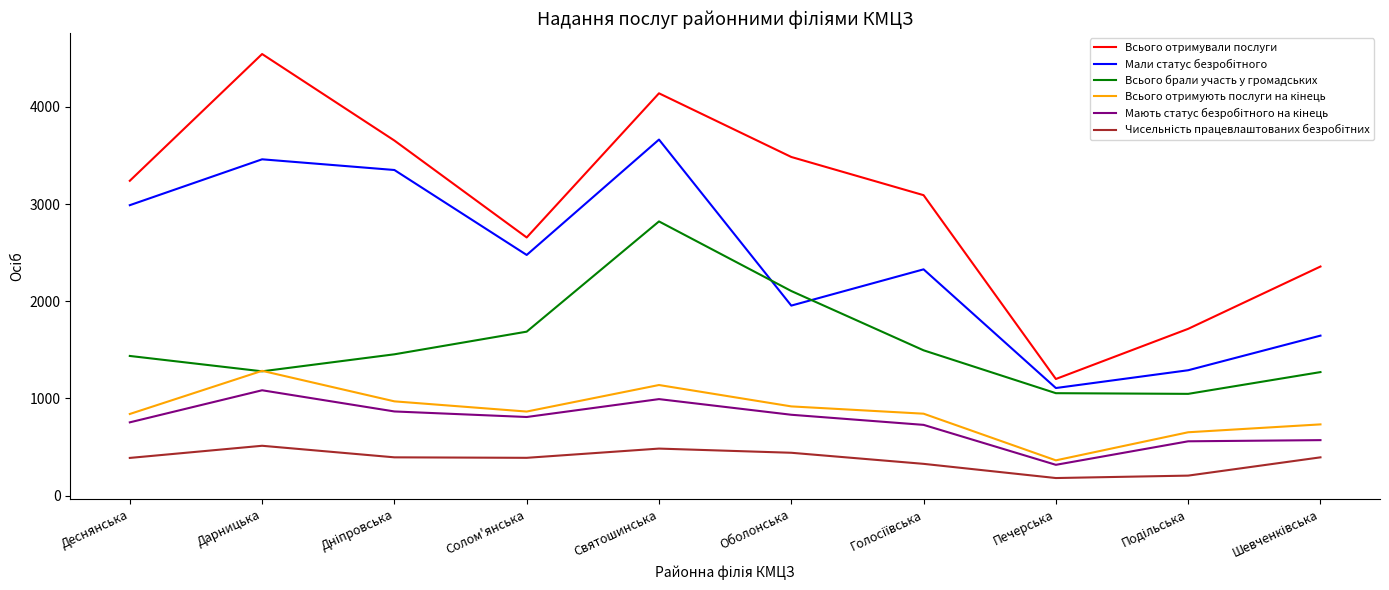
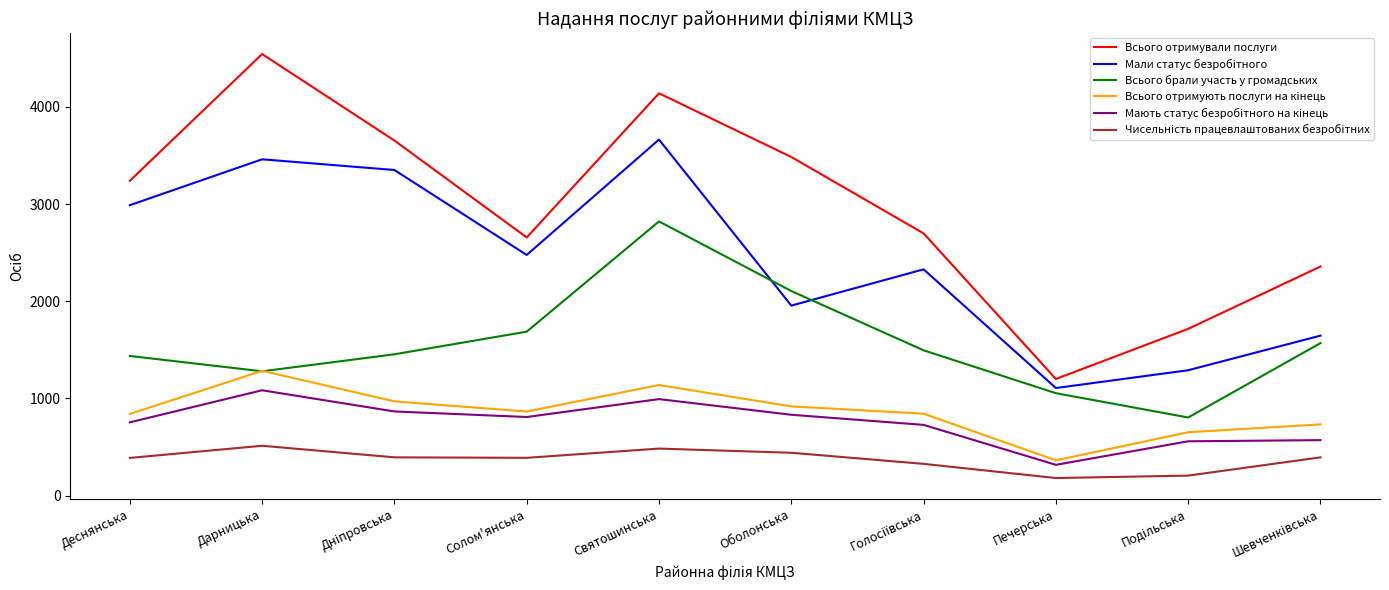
  {
    "Всього отримували послуги": {
      "Деснянська": 3200,
      "Дарницька": 4500,
      "Дніпровська": 3700,
      "Солом'янська": 2700,
      "Святошинська": 4100,
      "Оболонська": 3500,
-     "Голосіївська": 3100,
+     "Голосіївська": 2700,
      "Печерська": 1200,
      "Подільська": 1700,
      "Шевченківська": 2400
    },
    "Мали статус безробітного": {
      "Деснянська": 3000,
      "Дарницька": 3500,
      "Дніпровська": 3400,
      "Солом'янська": 2500,
      "Святошинська": 3700,
      "Оболонська": 2000,
      "Голосіївська": 2300,
      "Печерська": 1100,
      "Подільська": 1300,
      "Шевченківська": 1600
    },
    "Всього брали участь у громадських": {
      "Деснянська": 1400,
      "Дніпровська": 1500,
      "Солом'янська": 1700,
      "Святошинська": 2800,
      "Оболонська": 2100,
      "Голосіївська": 1500,
      "Печерська": 1100,
-     "Подільська": 1000,
-     "Шевченківська": 1300
+     "Подільська": 800,
+     "Шевченківська": 1600
    },
    "Всього отримують послуги на кінець": {
      "Деснянська": 800,
      "Дніпровська": 1000,
      "Солом'янська": 900,
      "Святошинська": 1100,
      "Оболонська": 900,
      "Голосіївська": 800,
      "Печерська": 400,
      "Подільська": 700,
      "Шевченківська": 700
    },
    "Мають статус безробітного на кінець": {
      "Деснянська": 800,
      "Дарницька": 1100,
      "Дніпровська": 900,
      "Солом'янська": 800,
      "Святошинська": 1000,
      "Оболонська": 800,
      "Голосіївська": 700,
      "Печерська": 300,
      "Подільська": 600,
      "Шевченківська": 600
    },
    "Чисельність працевлаштованих безробітних": {
      "Деснянська": 400,
      "Дарницька": 500,
      "Дніпровська": 400,
      "Солом'янська": 400,
      "Святошинська": 500,
      "Оболонська": 400,
      "Голосіївська": 300,
      "Печерська": 200,
      "Подільська": 200,
      "Шевченківська": 400
    }
  }
